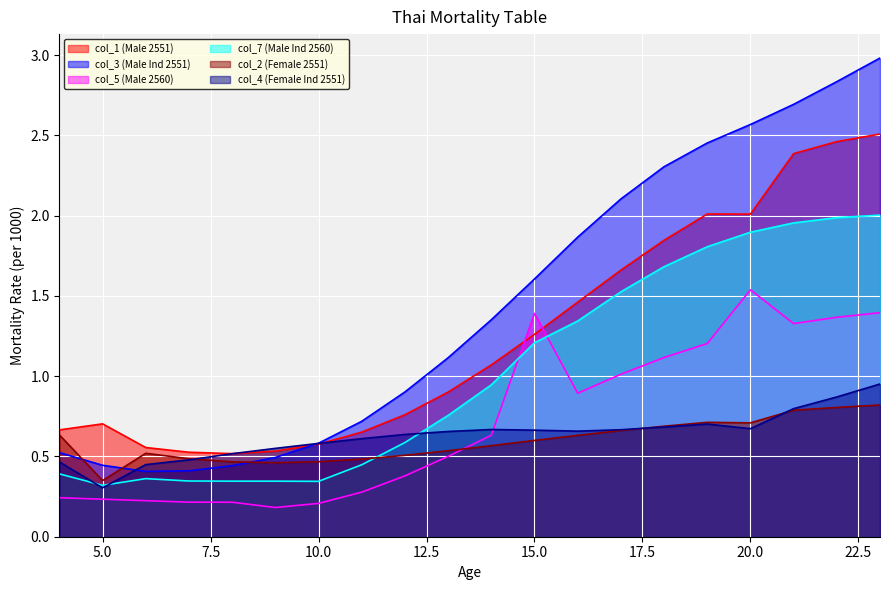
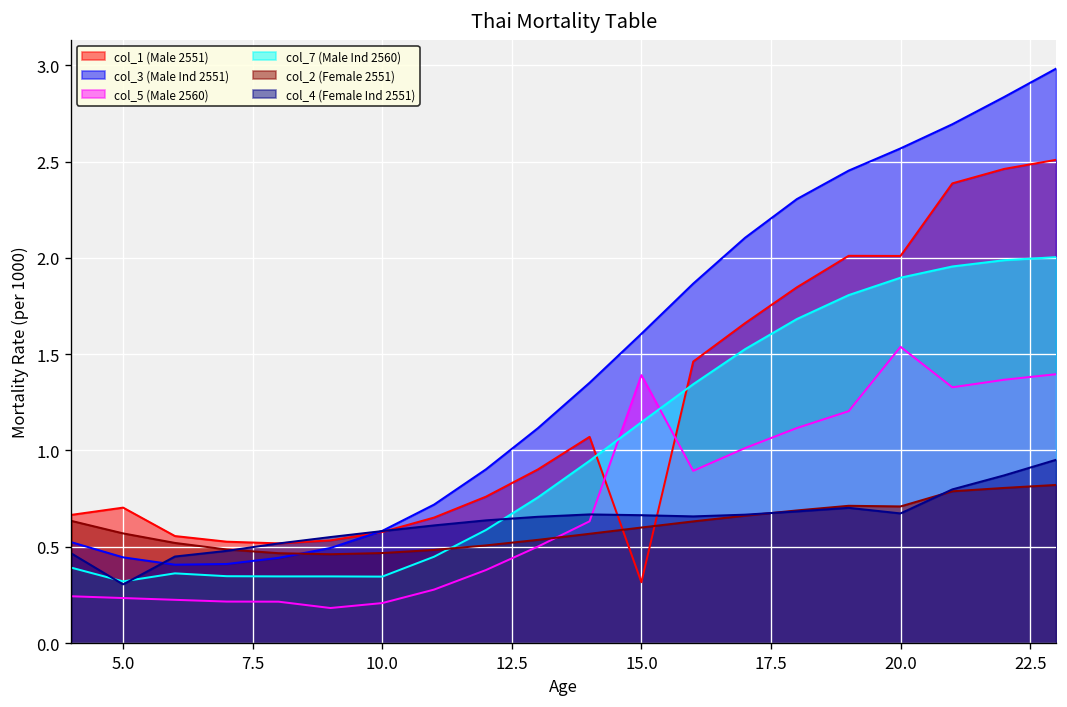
  {
    "col_1 (Male 2551)": {
      "5.0": 0.70,
-     "15.0": 1.26,
+     "15.0": 0.32,
      "20.0": 2.01
    },
    "col_3 (Male Ind 2551)": {
      "5.0": 0.45,
      "15.0": 1.61,
      "20.0": 2.57
    },
    "col_5 (Male 2560)": {
      "5.0": 0.23,
      "10.0": 0.21,
      "15.0": 1.39,
      "20.0": 1.54
    },
    "col_7 (Male Ind 2560)": {
      "10.0": 0.35,
-     "15.0": 1.21,
+     "15.0": 1.15,
      "20.0": 1.90
    },
    "col_2 (Female 2551)": {
-     "5.0": 0.35,
+     "5.0": 0.57,
      "10.0": 0.47,
      "15.0": 0.60,
      "20.0": 0.71
    },
    "col_4 (Female Ind 2551)": {
      "15.0": 0.66,
      "20.0": 0.67
    }
  }
